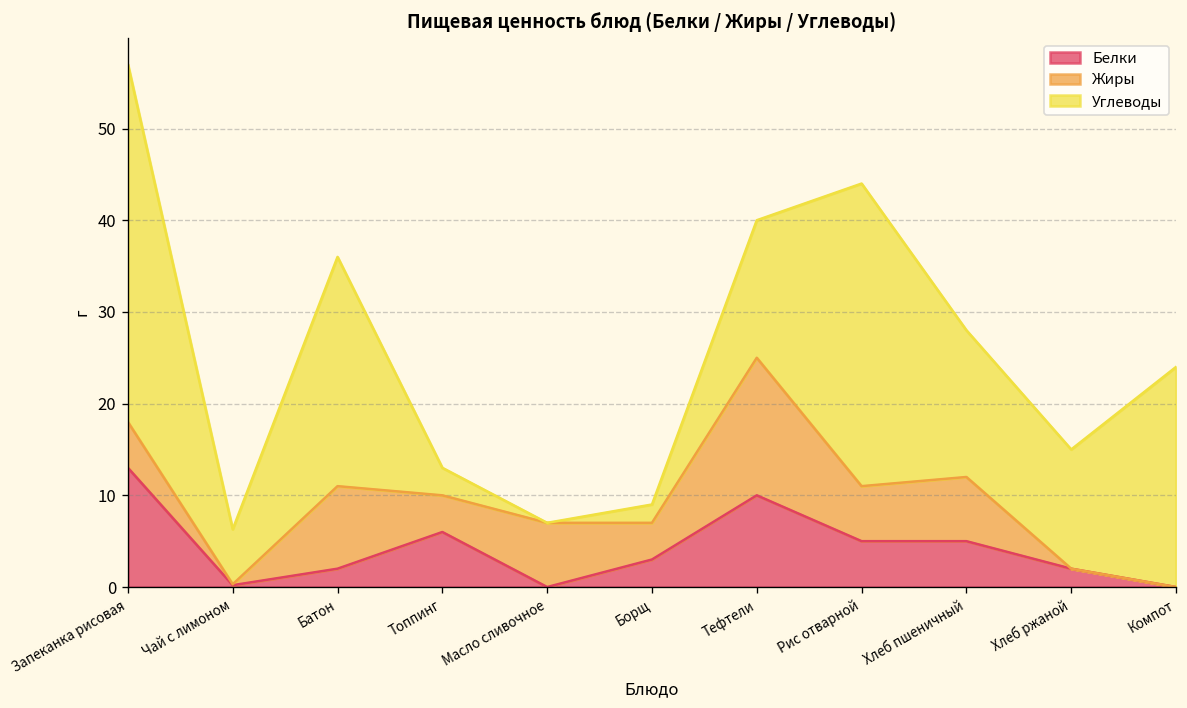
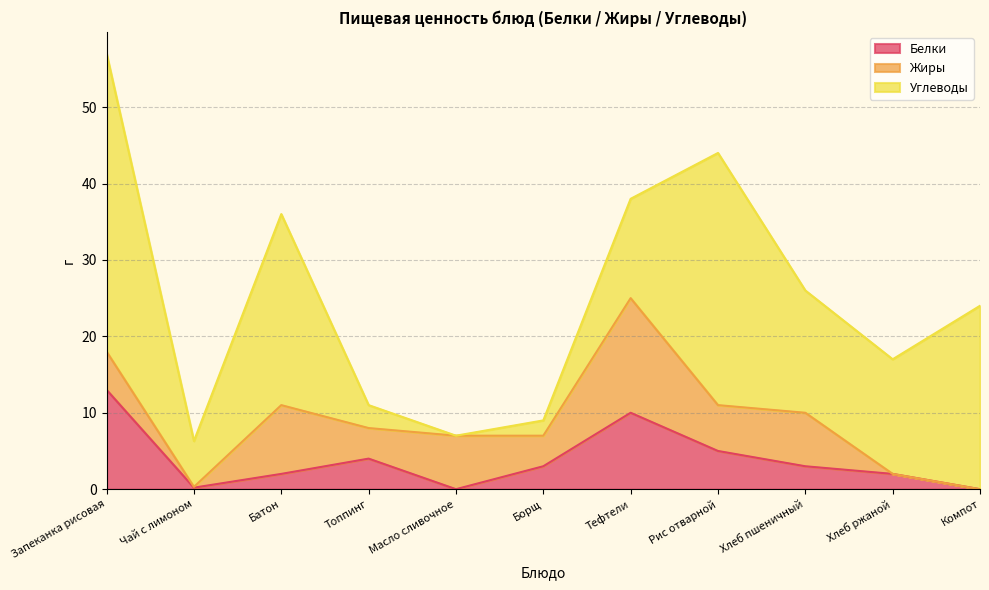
  {
    "Белки": {
      "Запеканка рисовая": 13,
      "Батон": 2,
-     "Топпинг": 6,
+     "Топпинг": 4,
      "Масло сливочное": 0,
      "Борщ": 3,
      "Тефтели": 10,
      "Рис отварной": 5,
-     "Хлеб пшеничный": 5
+     "Хлеб пшеничный": 3
    },
    "Жиры": {
      "Запеканка рисовая": 5,
      "Батон": 9,
      "Топпинг": 4,
      "Борщ": 4,
      "Тефтели": 15,
      "Рис отварной": 6,
      "Хлеб пшеничный": 7
    },
    "Углеводы": {
      "Запеканка рисовая": 39,
      "Чай с лимоном": 6,
      "Батон": 25,
      "Топпинг": 3,
      "Борщ": 2,
-     "Тефтели": 15,
+     "Тефтели": 13,
      "Рис отварной": 33,
      "Хлеб пшеничный": 16,
-     "Хлеб ржаной": 13,
+     "Хлеб ржаной": 15,
      "Компот": 24
    }
  }
